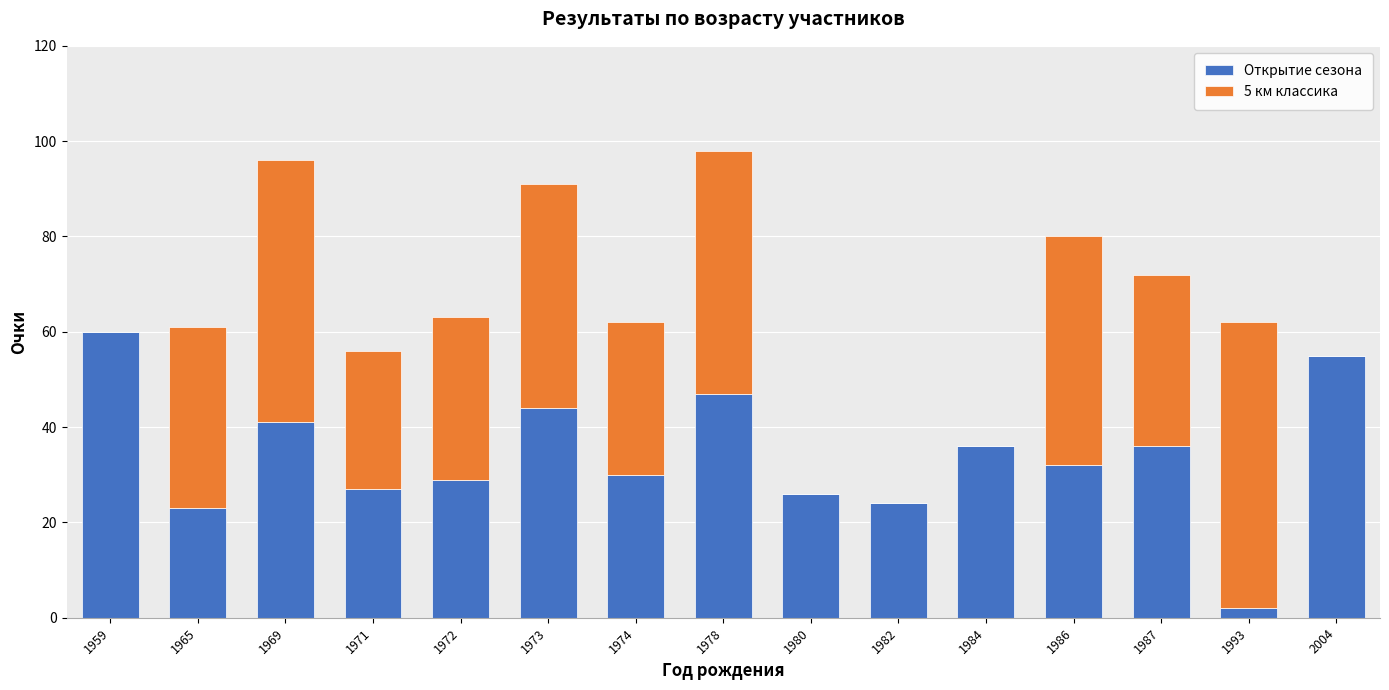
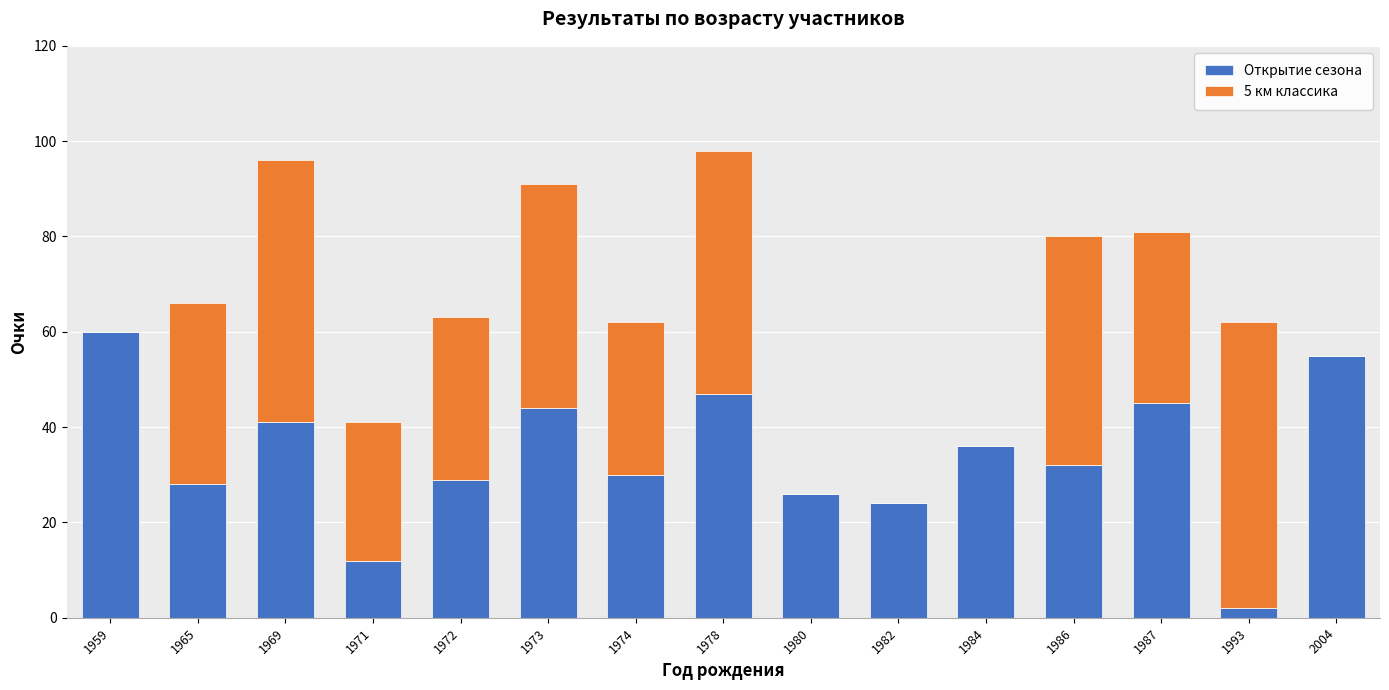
  {
    "Открытие сезона": {
      "1959": 60,
-     "1965": 23,
+     "1965": 28,
      "1969": 41,
-     "1971": 27,
+     "1971": 12,
      "1972": 29,
      "1973": 44,
      "1974": 30,
      "1978": 47,
      "1980": 26,
      "1982": 24,
      "1984": 36,
      "1986": 32,
-     "1987": 36,
+     "1987": 45,
      "1993": 2,
      "2004": 55
    },
    "5 км классика": {
      "1959": 0,
      "1965": 38,
      "1969": 55,
      "1971": 29,
      "1972": 34,
      "1973": 47,
      "1974": 32,
      "1978": 51,
      "1980": 0,
      "1982": 0,
      "1984": 0,
      "1986": 48,
      "1987": 36,
      "1993": 60,
      "2004": 0
    }
  }
